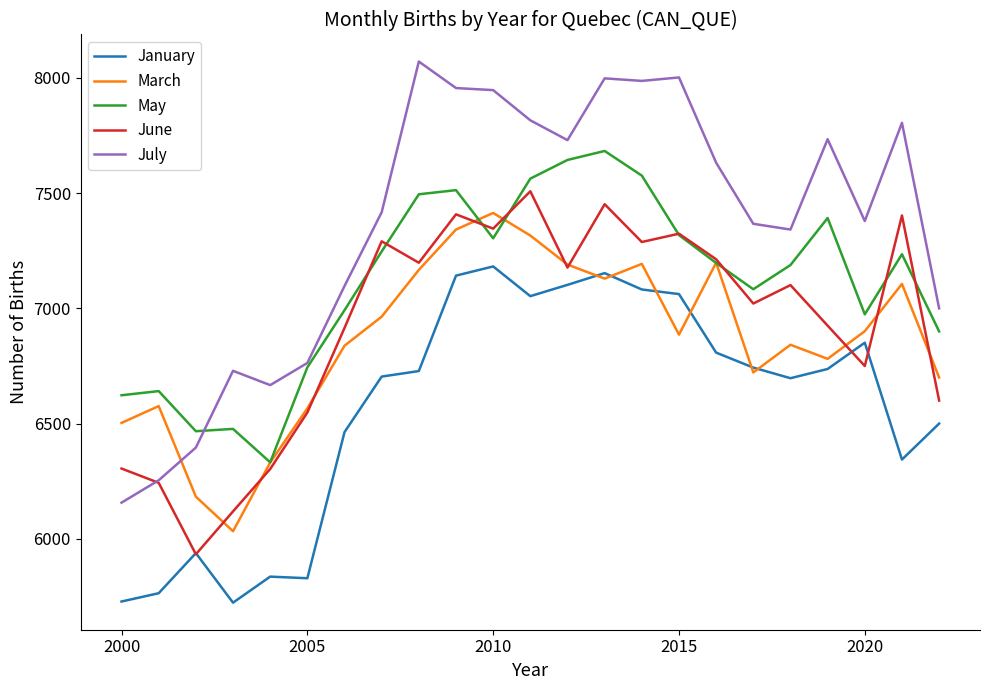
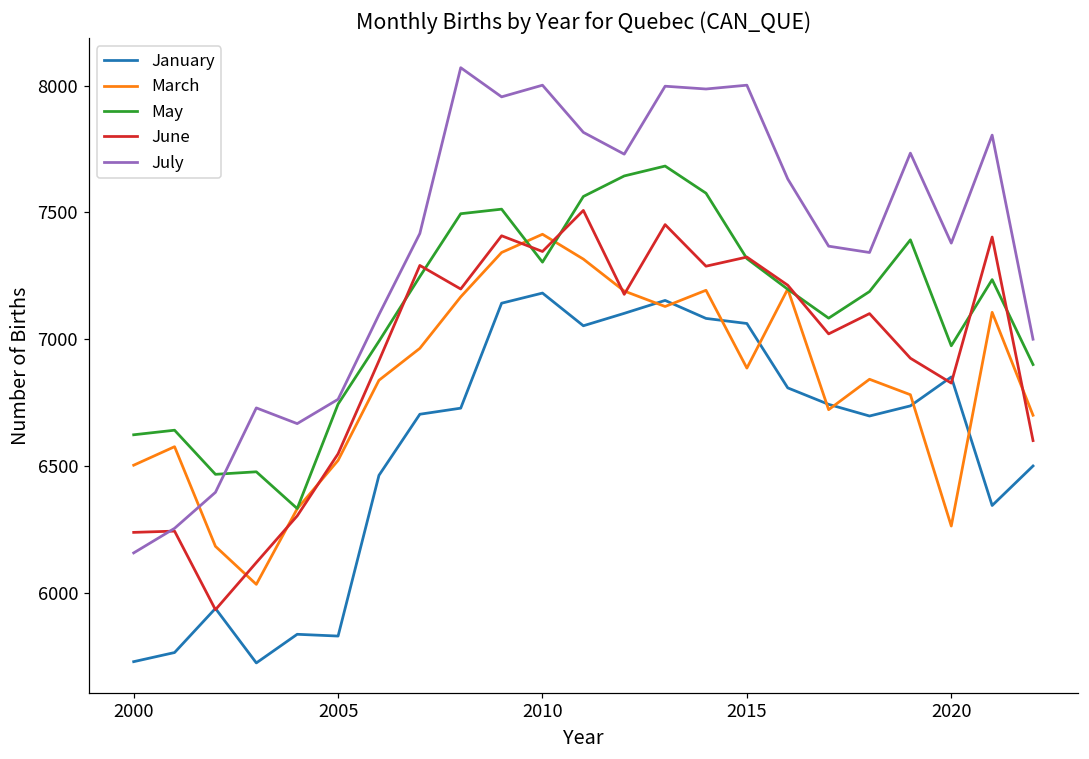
  {
    "January": {
      "2000": 5730,
      "2005": 5830,
      "2010": 7180,
      "2015": 7060,
      "2020": 6850
    },
    "March": {
      "2000": 6500,
-     "2005": 6570,
+     "2005": 6520,
      "2010": 7410,
      "2015": 6890,
-     "2020": 6900
+     "2020": 6260
    },
    "May": {
      "2000": 6620,
      "2005": 6740,
      "2010": 7300,
      "2020": 6970
    },
    "June": {
-     "2000": 6310,
+     "2000": 6240,
      "2005": 6550,
      "2010": 7350,
-     "2020": 6750
+     "2020": 6830
    },
    "July": {
      "2000": 6160,
      "2005": 6760,
-     "2010": 7950,
+     "2010": 8000,
      "2015": 8000,
      "2020": 7380
    }
  }
